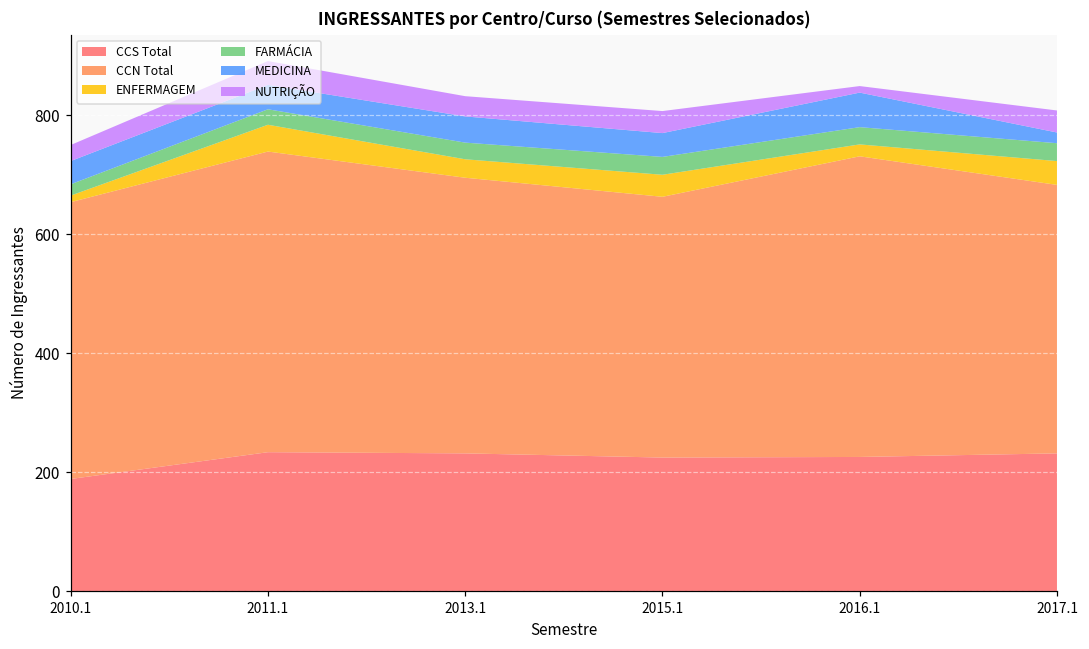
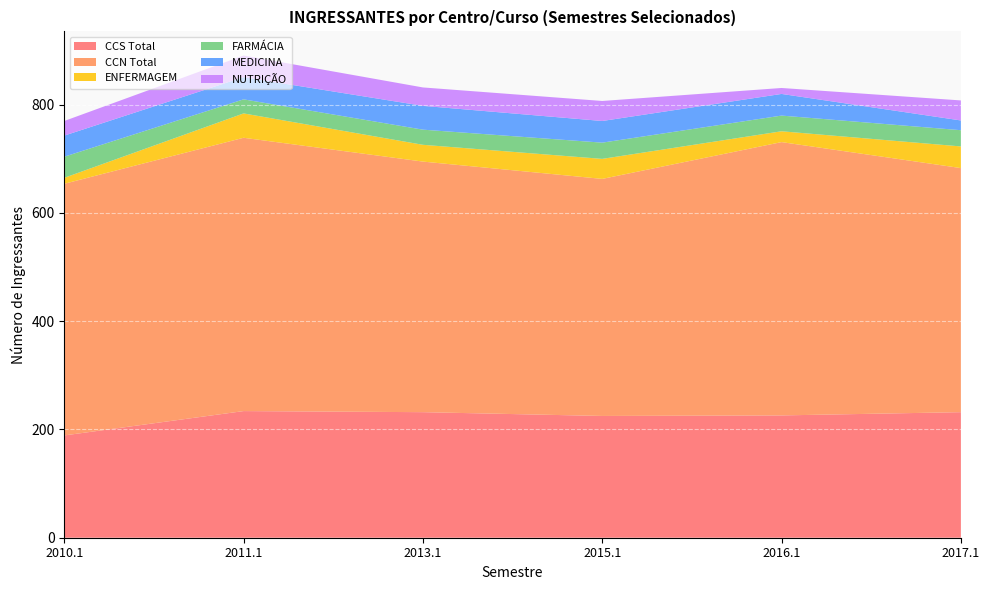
  {
    "ENFERMAGEM": {
      "2010.1": 10,
      "2011.1": 50,
      "2013.1": 30,
      "2015.1": 40,
      "2016.1": 20,
      "2017.1": 40
    },
    "FARMÁCIA": {
-     "2010.1": 20,
+     "2010.1": 40,
      "2011.1": 30,
      "2013.1": 30,
      "2015.1": 30,
      "2016.1": 30,
      "2017.1": 30
    },
    "MEDICINA": {
      "2010.1": 40,
      "2013.1": 40,
      "2015.1": 40,
-     "2016.1": 60,
+     "2016.1": 40,
      "2017.1": 20
    },
    "NUTRIÇÃO": {
      "2010.1": 30,
      "2013.1": 30,
      "2015.1": 40,
      "2016.1": 10,
      "2017.1": 40
    }
  }
